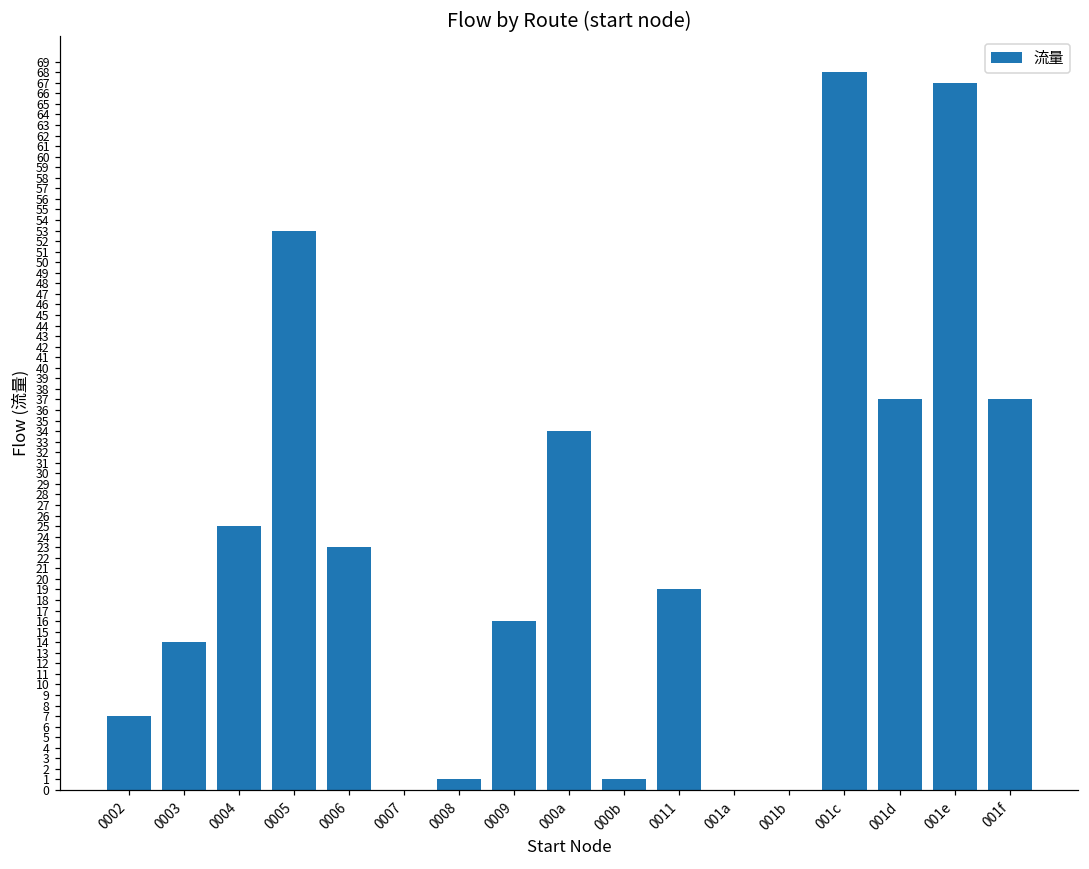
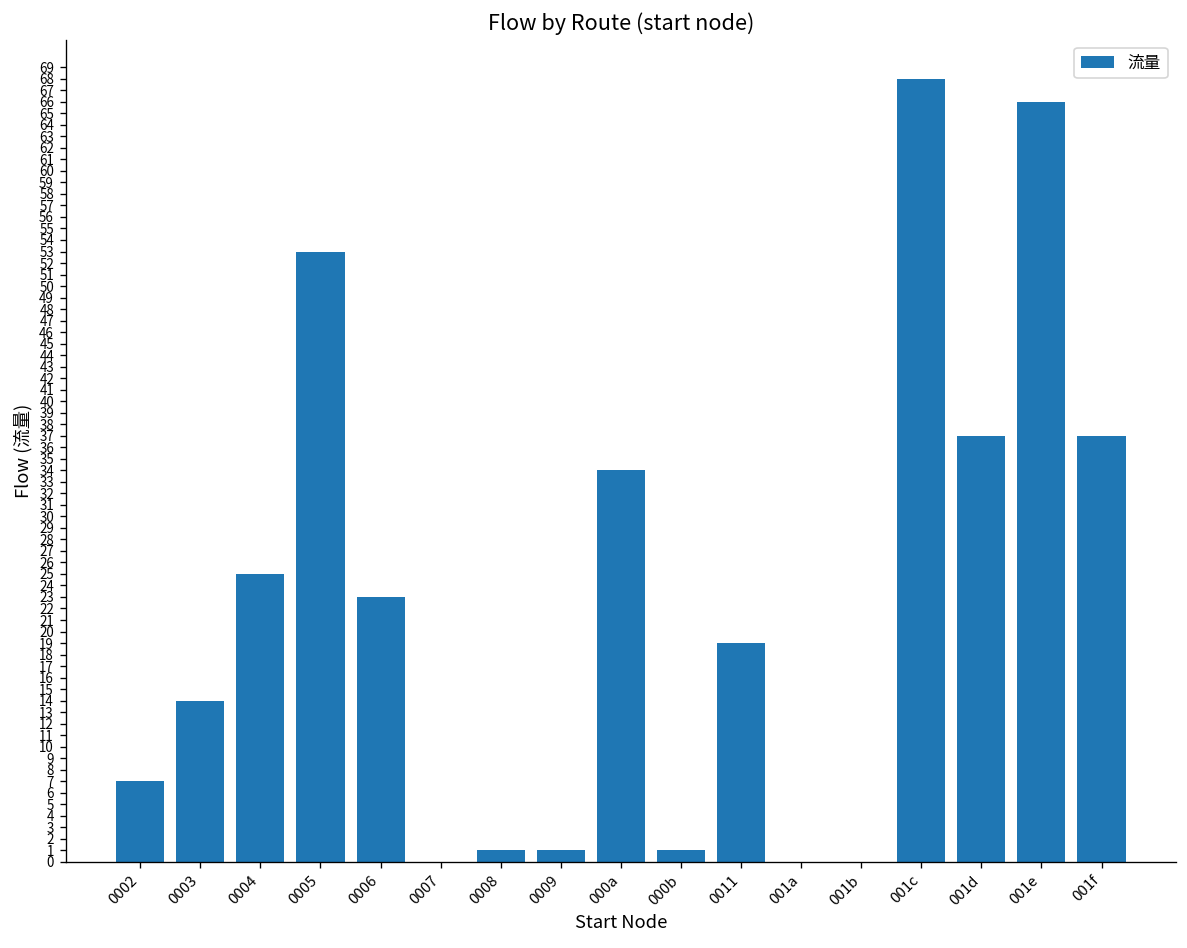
  {
    "0002": 7,
    "0003": 14,
    "0004": 25,
    "0005": 53,
    "0006": 23,
    "0007": 0,
    "0008": 1,
-   "0009": 16,
+   "0009": 1,
    "000a": 34,
    "000b": 1,
    "0011": 19,
    "001a": 0,
    "001b": 0,
    "001c": 68,
    "001d": 37,
-   "001e": 67,
+   "001e": 66,
    "001f": 37
  }
